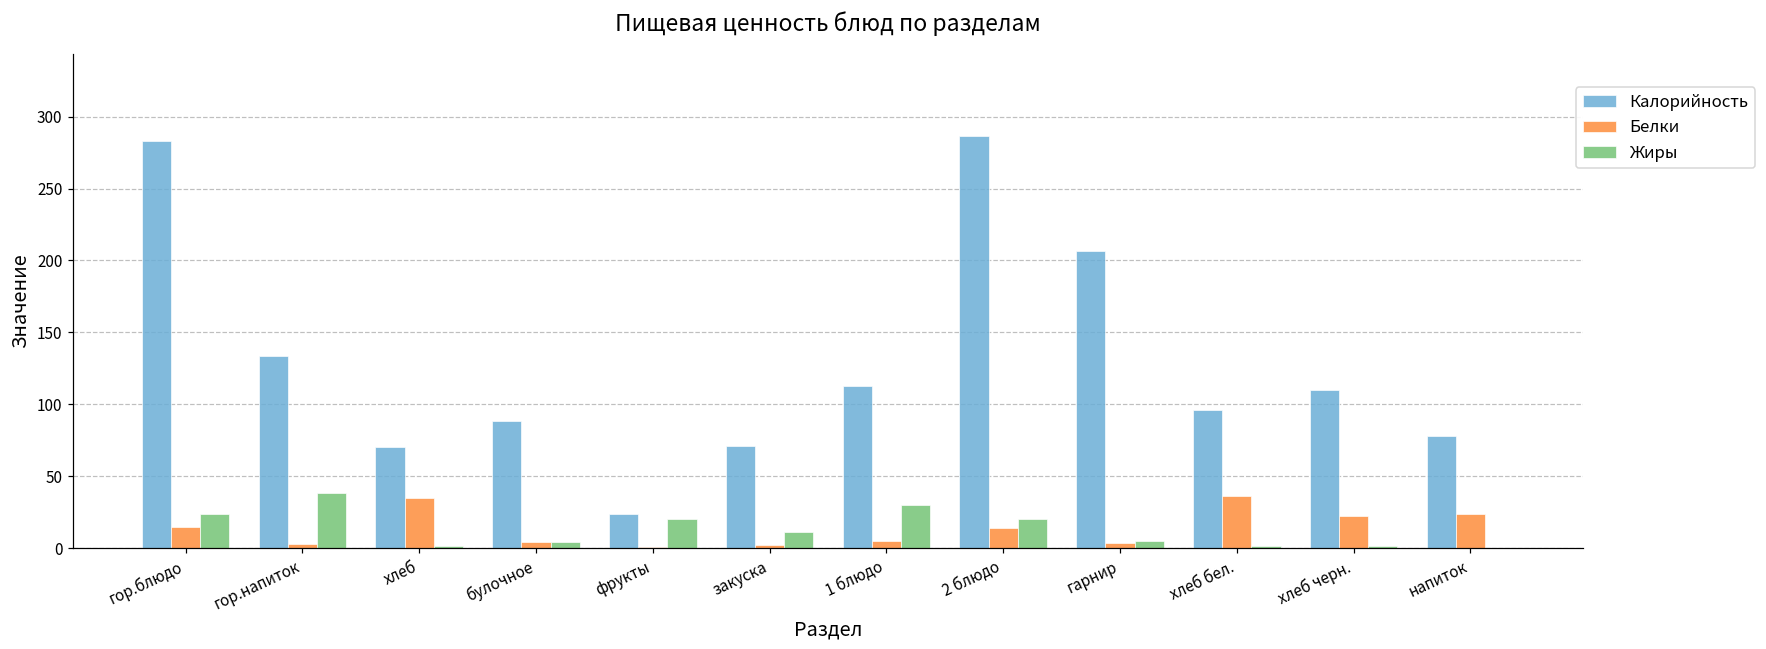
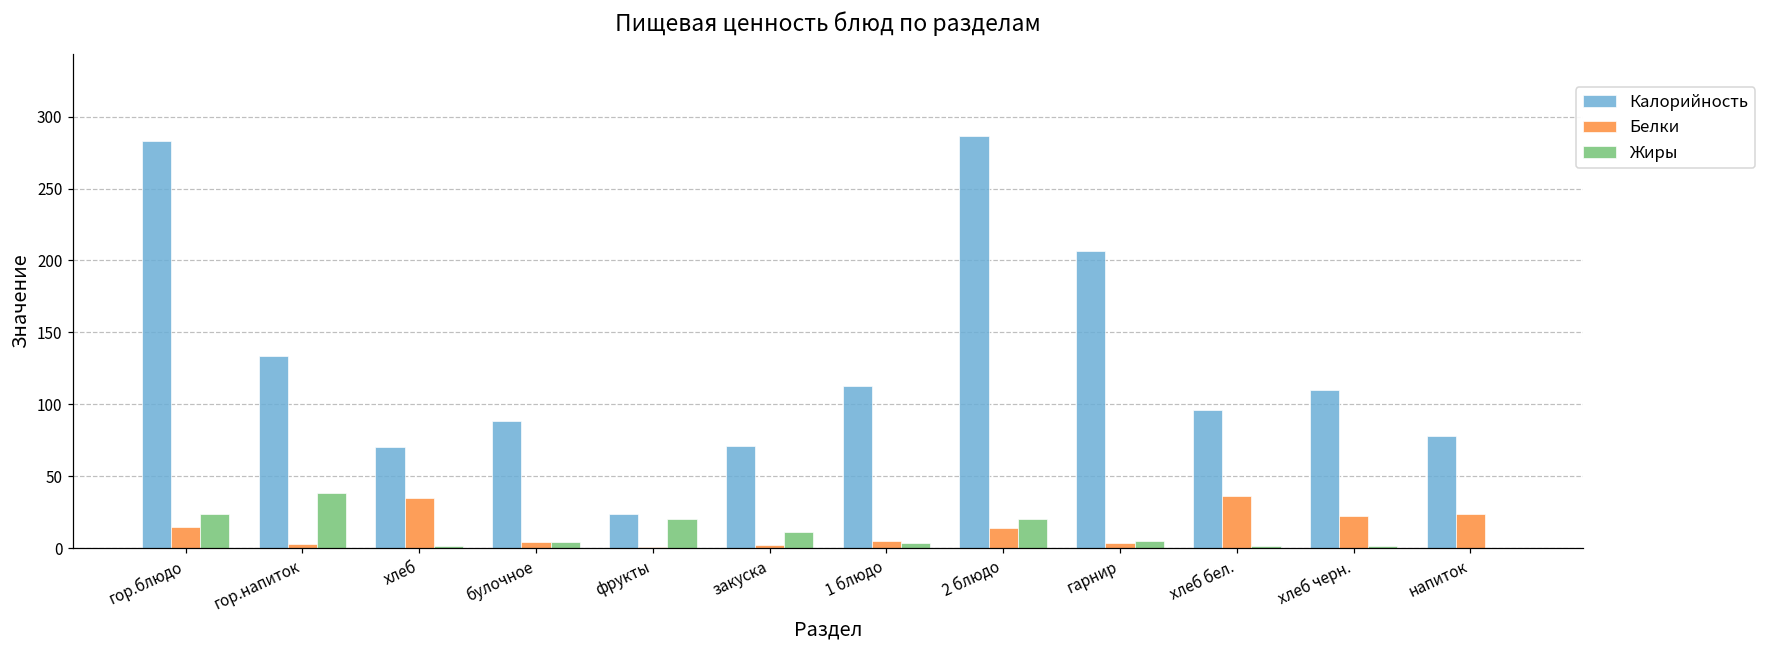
  {
    "Калорийность": {
      "гор.блюдо": 283,
      "гор.напиток": 133,
      "хлеб": 70,
      "булочное": 88,
      "фрукты": 23,
      "закуска": 71,
      "1 блюдо": 112,
      "2 блюдо": 286,
      "гарнир": 207,
      "хлеб бел.": 96,
      "хлеб черн.": 110,
      "напиток": 78
    },
    "Белки": {
      "гор.блюдо": 14,
      "гор.напиток": 3,
      "хлеб": 35,
      "булочное": 5,
      "закуска": 2,
      "1 блюдо": 5,
      "2 блюдо": 14,
      "гарнир": 4,
      "хлеб бел.": 36,
      "хлеб черн.": 22,
      "напиток": 24
    },
    "Жиры": {
      "гор.блюдо": 24,
      "гор.напиток": 38,
      "булочное": 5,
      "фрукты": 20,
      "закуска": 11,
-     "1 блюдо": 30,
+     "1 блюдо": 4,
      "2 блюдо": 20,
      "гарнир": 5
    }
  }
